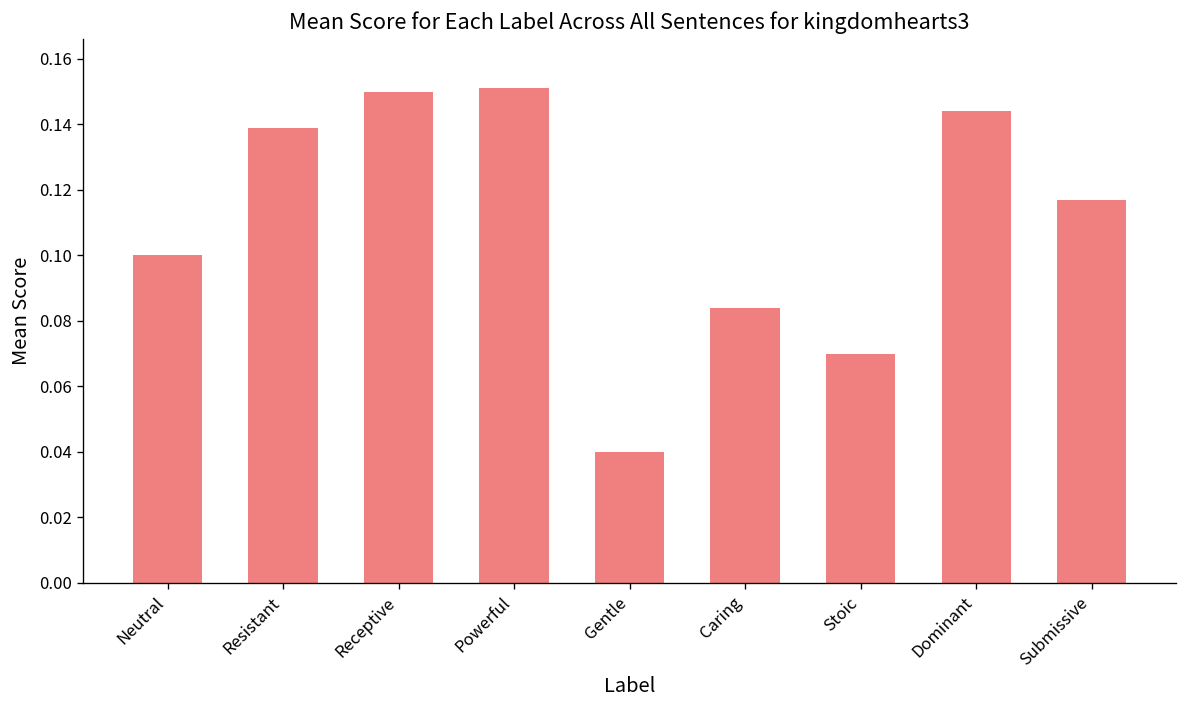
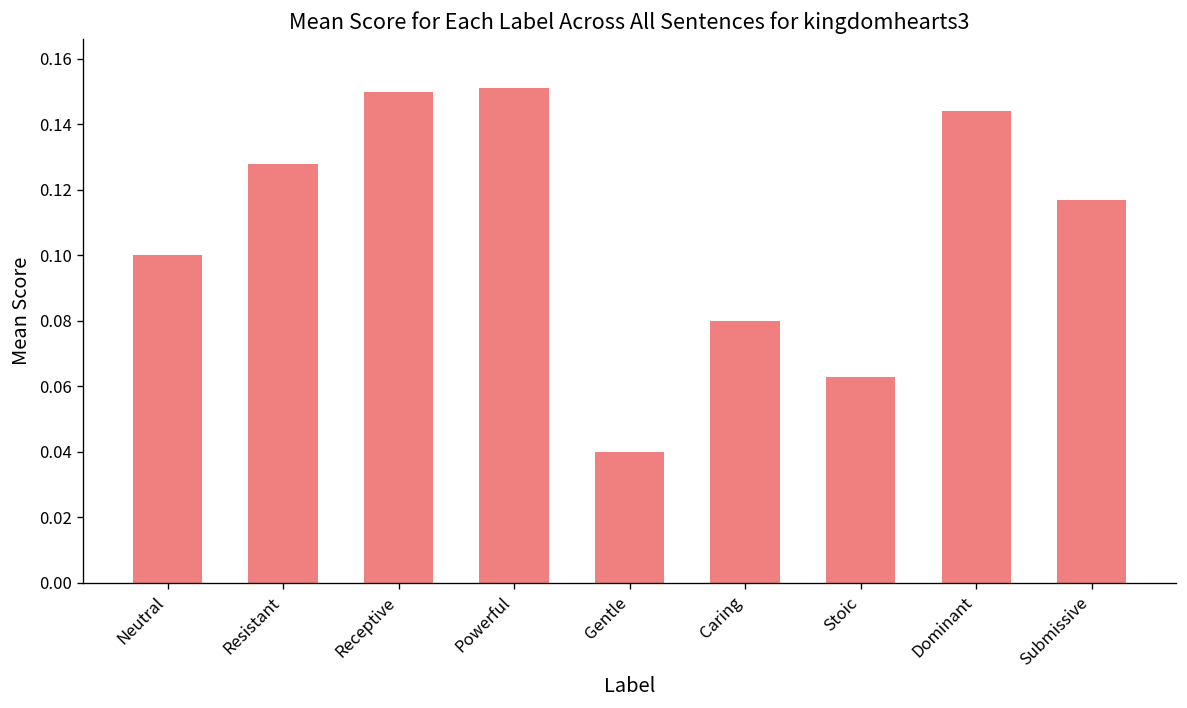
  {
    "Neutral": 0.100,
-   "Resistant": 0.139,
+   "Resistant": 0.128,
    "Receptive": 0.150,
    "Powerful": 0.151,
    "Gentle": 0.040,
-   "Caring": 0.084,
-   "Stoic": 0.070,
+   "Caring": 0.080,
+   "Stoic": 0.063,
    "Dominant": 0.144,
    "Submissive": 0.117
  }
